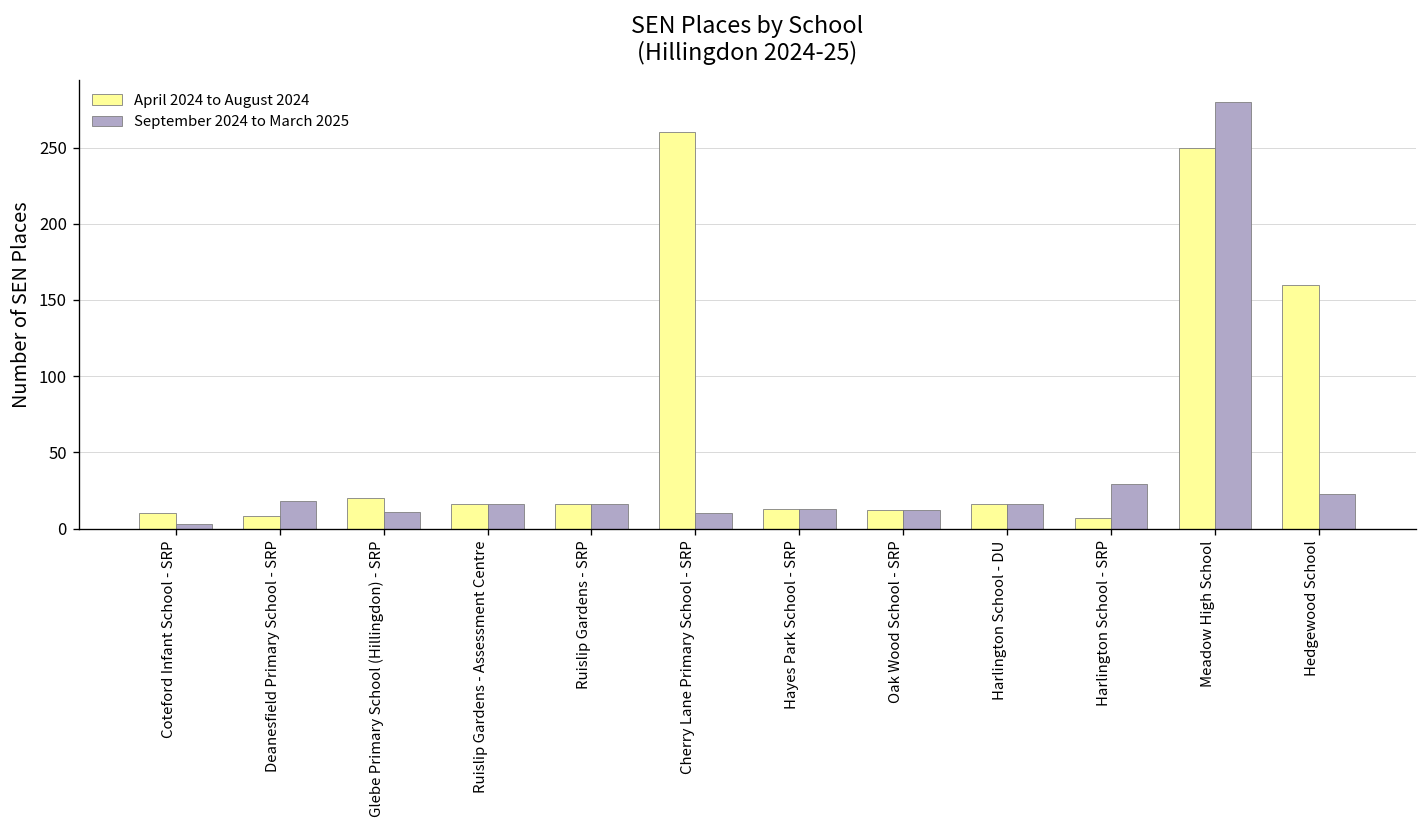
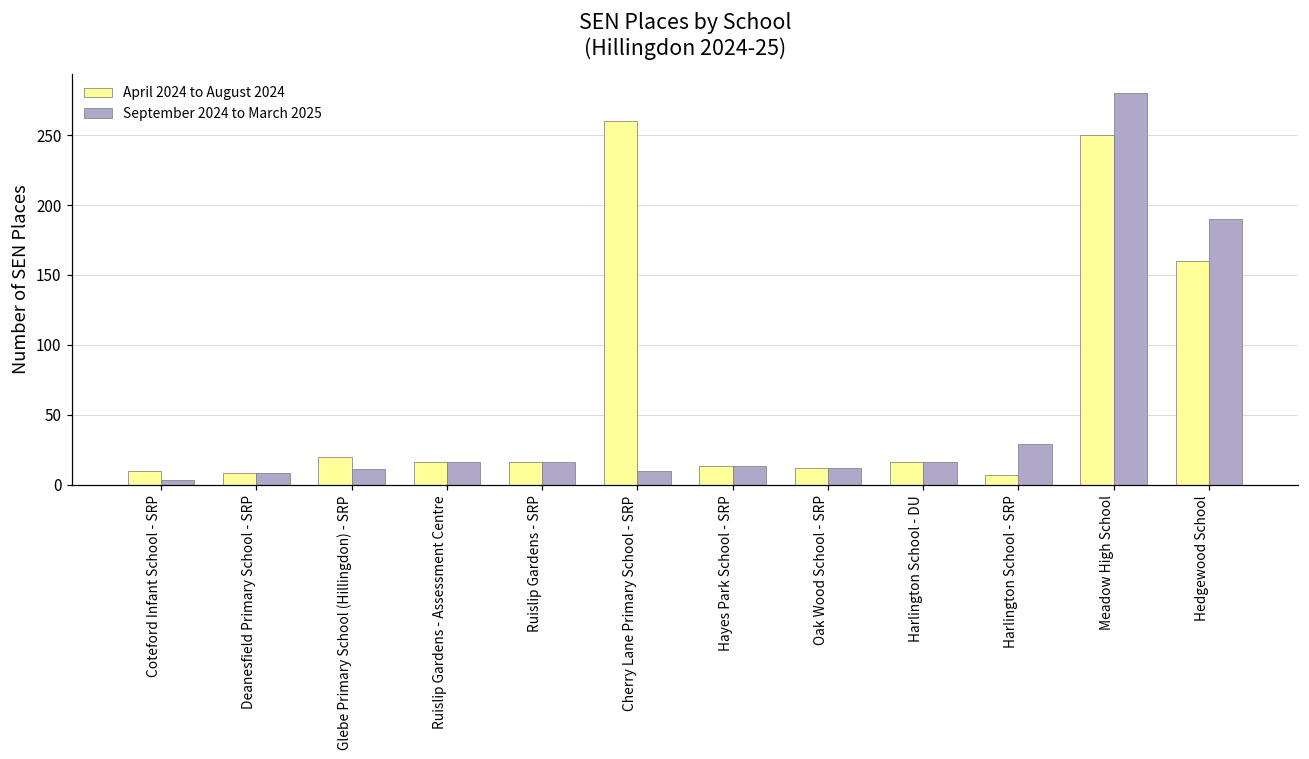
  {
    "April 2024 to August 2024": {
      "Coteford Infant School - SRP": 10,
      "Deanesfield Primary School - SRP": 8,
      "Glebe Primary School (Hillingdon) - SRP": 20,
      "Ruislip Gardens - Assessment Centre": 16,
      "Ruislip Gardens - SRP": 16,
      "Cherry Lane Primary School - SRP": 260,
      "Hayes Park School - SRP": 13,
      "Oak Wood School - SRP": 12,
      "Harlington School - DU": 16,
      "Harlington School - SRP": 7,
      "Meadow High School": 250,
      "Hedgewood School": 160
    },
    "September 2024 to March 2025": {
      "Coteford Infant School - SRP": 3,
-     "Deanesfield Primary School - SRP": 18,
+     "Deanesfield Primary School - SRP": 8,
      "Glebe Primary School (Hillingdon) - SRP": 11,
      "Ruislip Gardens - Assessment Centre": 16,
      "Ruislip Gardens - SRP": 16,
      "Cherry Lane Primary School - SRP": 10,
      "Hayes Park School - SRP": 13,
      "Oak Wood School - SRP": 12,
      "Harlington School - DU": 16,
      "Harlington School - SRP": 29,
      "Meadow High School": 280,
-     "Hedgewood School": 23
+     "Hedgewood School": 190
    }
  }
